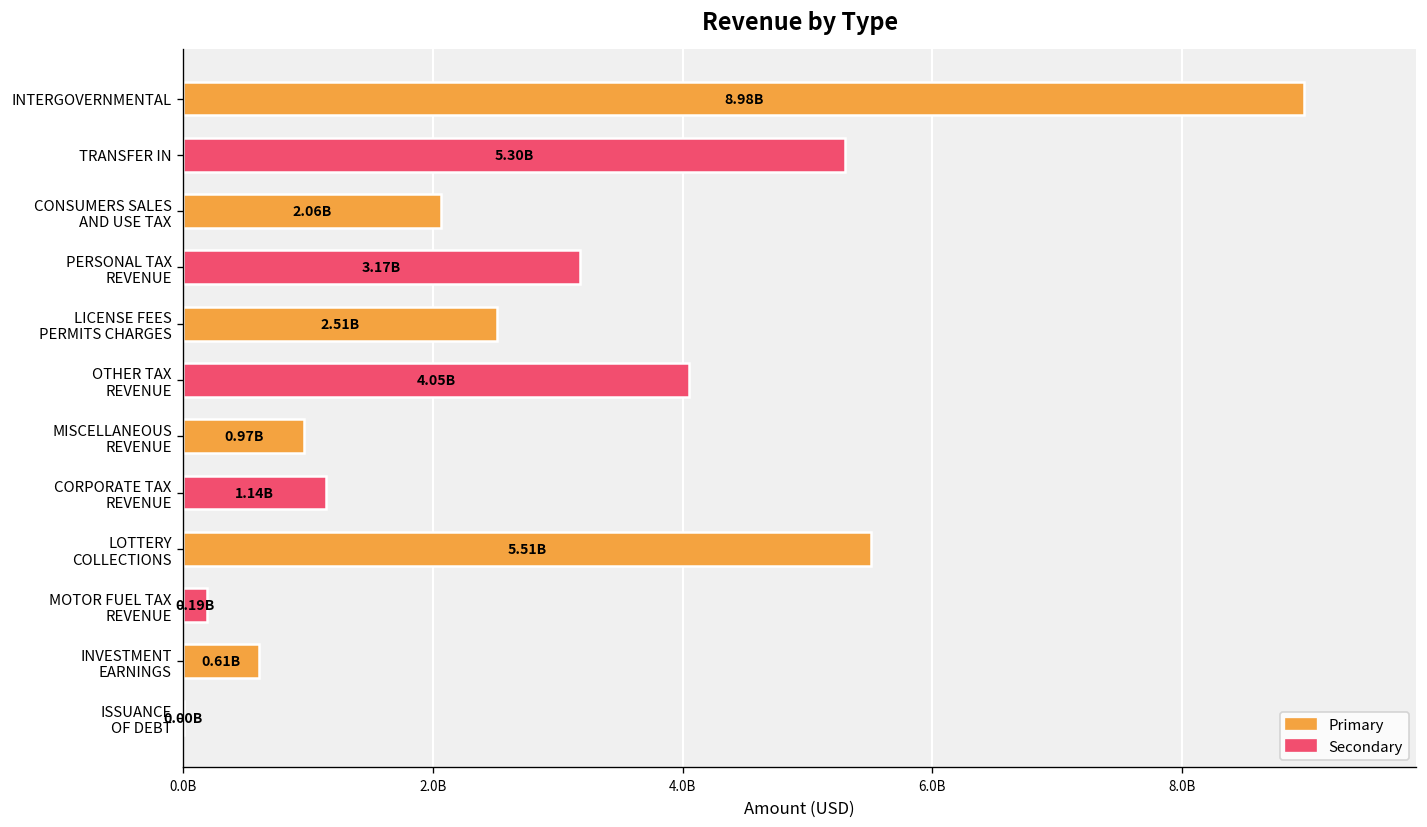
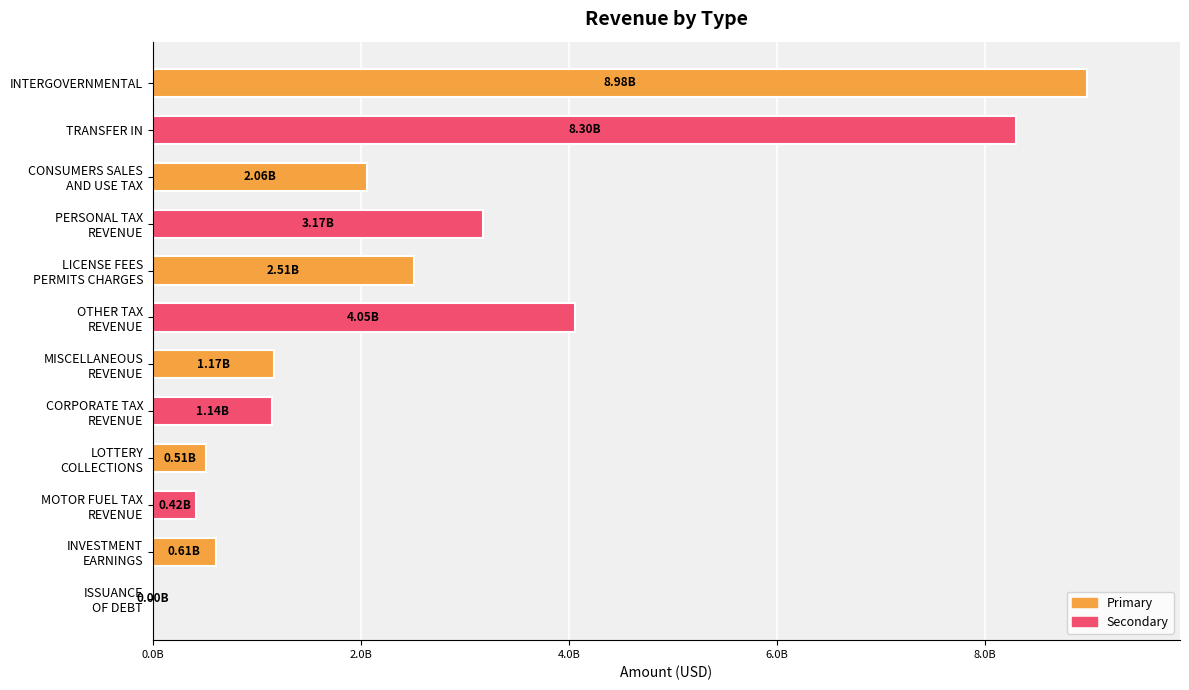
  {
    "INTERGOVERNMENTAL": "8.98B",
-   "TRANSFER IN": "5.30B",
+   "TRANSFER IN": "8.30B",
    "CONSUMERS SALES AND USE TAX": "2.06B",
    "PERSONAL TAX REVENUE": "3.17B",
    "LICENSE FEES PERMITS CHARGES": "2.51B",
    "OTHER TAX REVENUE": "4.05B",
-   "MISCELLANEOUS REVENUE": "0.97B",
+   "MISCELLANEOUS REVENUE": "1.17B",
    "CORPORATE TAX REVENUE": "1.14B",
-   "LOTTERY COLLECTIONS": "5.51B",
-   "MOTOR FUEL TAX REVENUE": "0.19B",
+   "LOTTERY COLLECTIONS": "0.51B",
+   "MOTOR FUEL TAX REVENUE": "0.42B",
    "INVESTMENT EARNINGS": "0.61B"
  }
